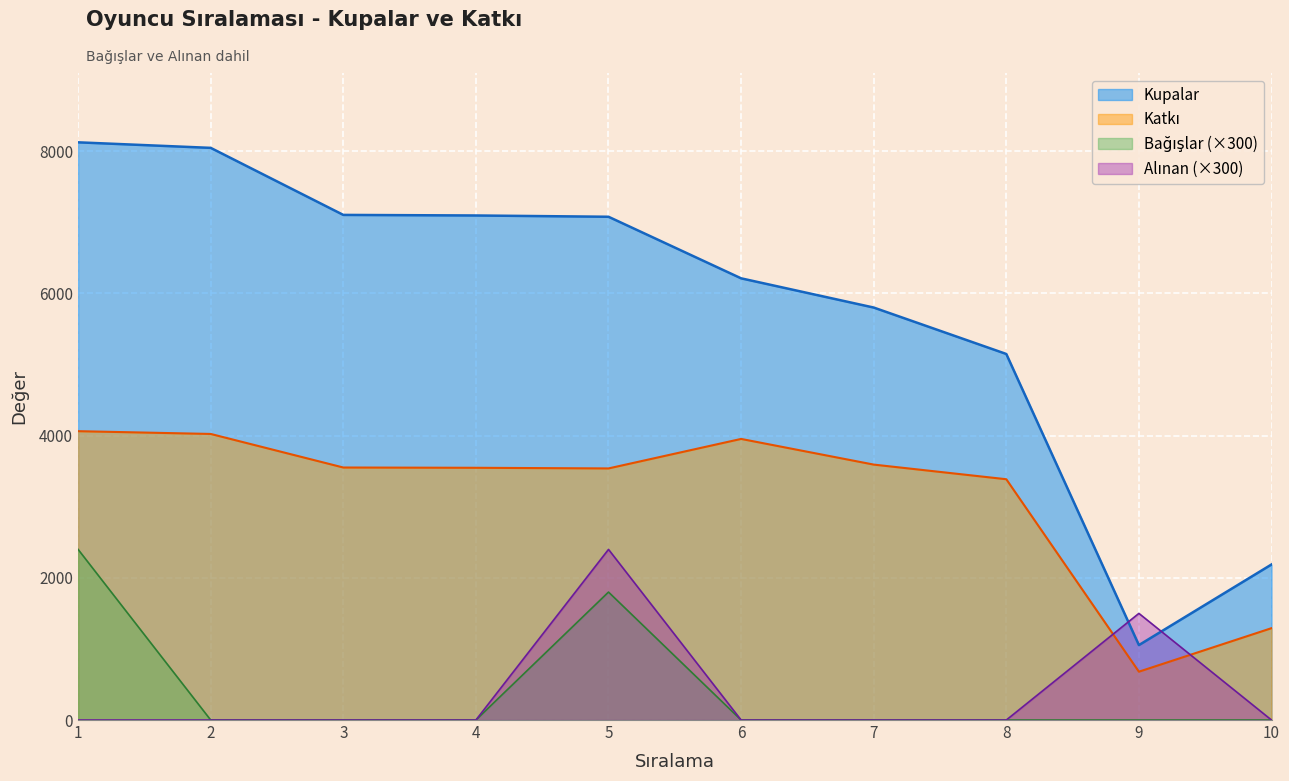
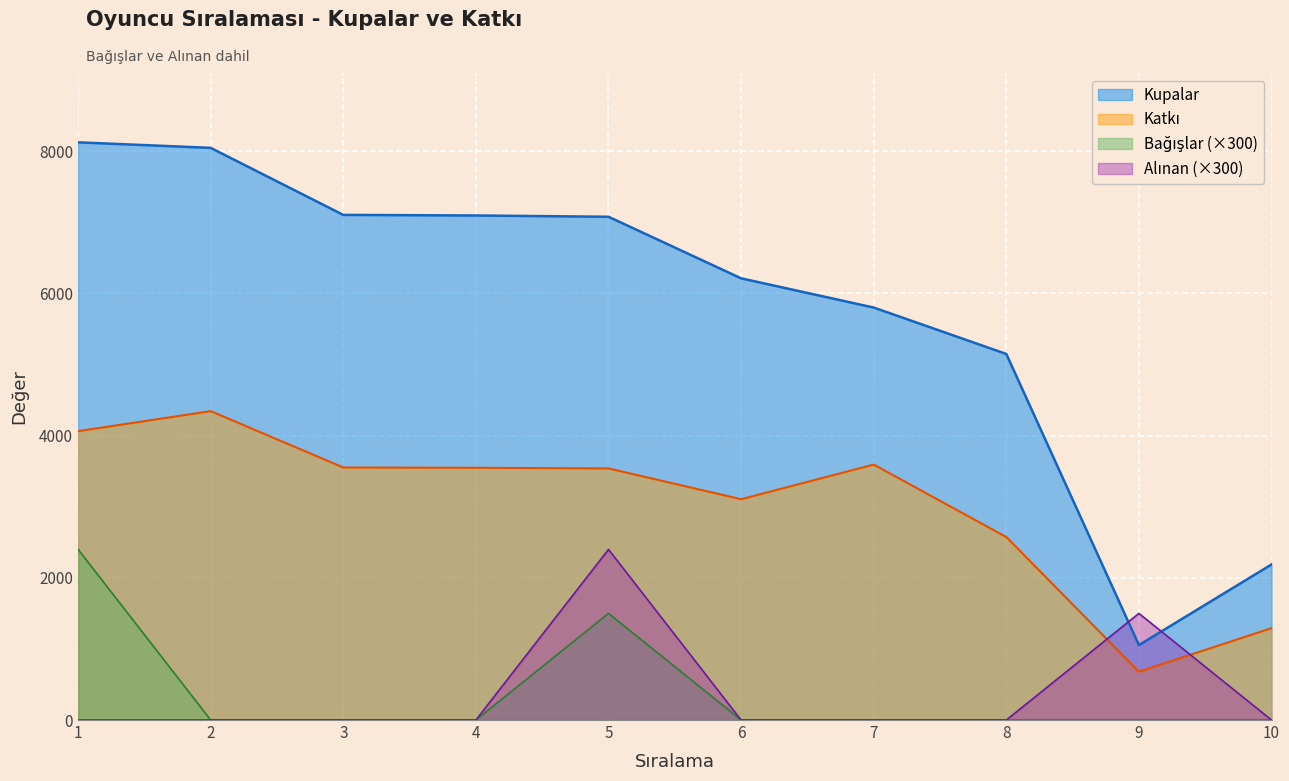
  {
    "Kupalar": {
      "1": 8100,
      "2": 8000,
      "3": 7100,
      "4": 7100,
      "5": 7100,
      "6": 6200,
      "7": 5800,
      "8": 5100,
      "9": 1100,
      "10": 2200
    },
    "Katkı": {
      "1": 4100,
-     "2": 4000,
+     "2": 4300,
      "3": 3600,
      "4": 3500,
      "5": 3500,
-     "6": 4000,
+     "6": 3100,
      "7": 3600,
-     "8": 3400,
+     "8": 2600,
      "9": 700,
      "10": 1300
    },
    "Bağışlar (×300)": {
      "1": 2400,
-     "5": 1800,
+     "5": 1500,
      "9": 0
    },
    "Alınan (×300)": {
      "1": 0,
      "5": 2400,
      "9": 1500
    }
  }
